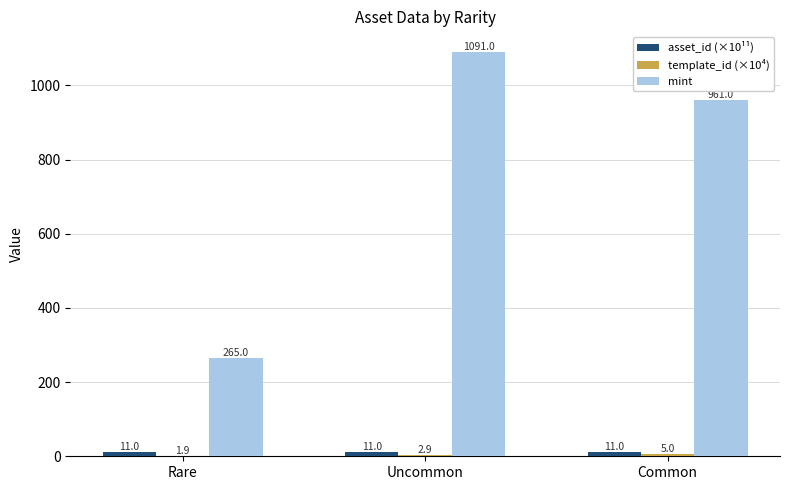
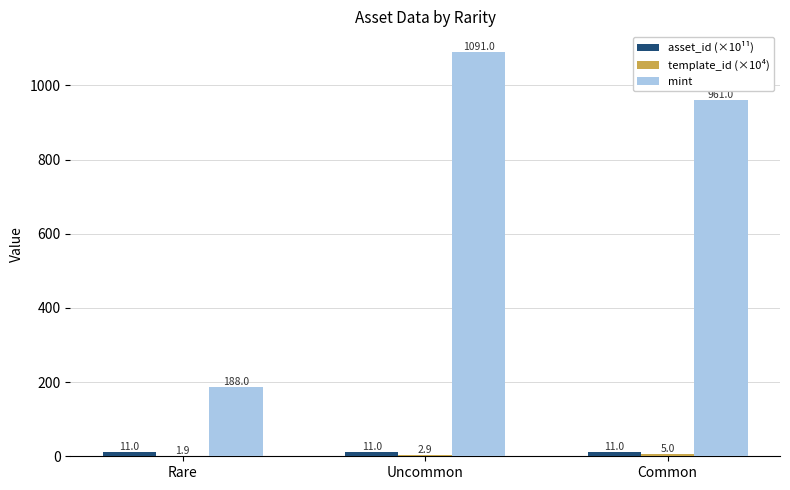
  {
    "asset_id (×10¹¹)": {
      "Rare": 11.0,
      "Uncommon": 11.0,
      "Common": 11.0
    },
    "template_id (×10⁴)": {
      "Rare": 1.9,
      "Uncommon": 2.9,
      "Common": 5.0
    },
    "mint": {
-     "Rare": 265.0,
+     "Rare": 188.0,
      "Uncommon": 1091.0
    }
  }
